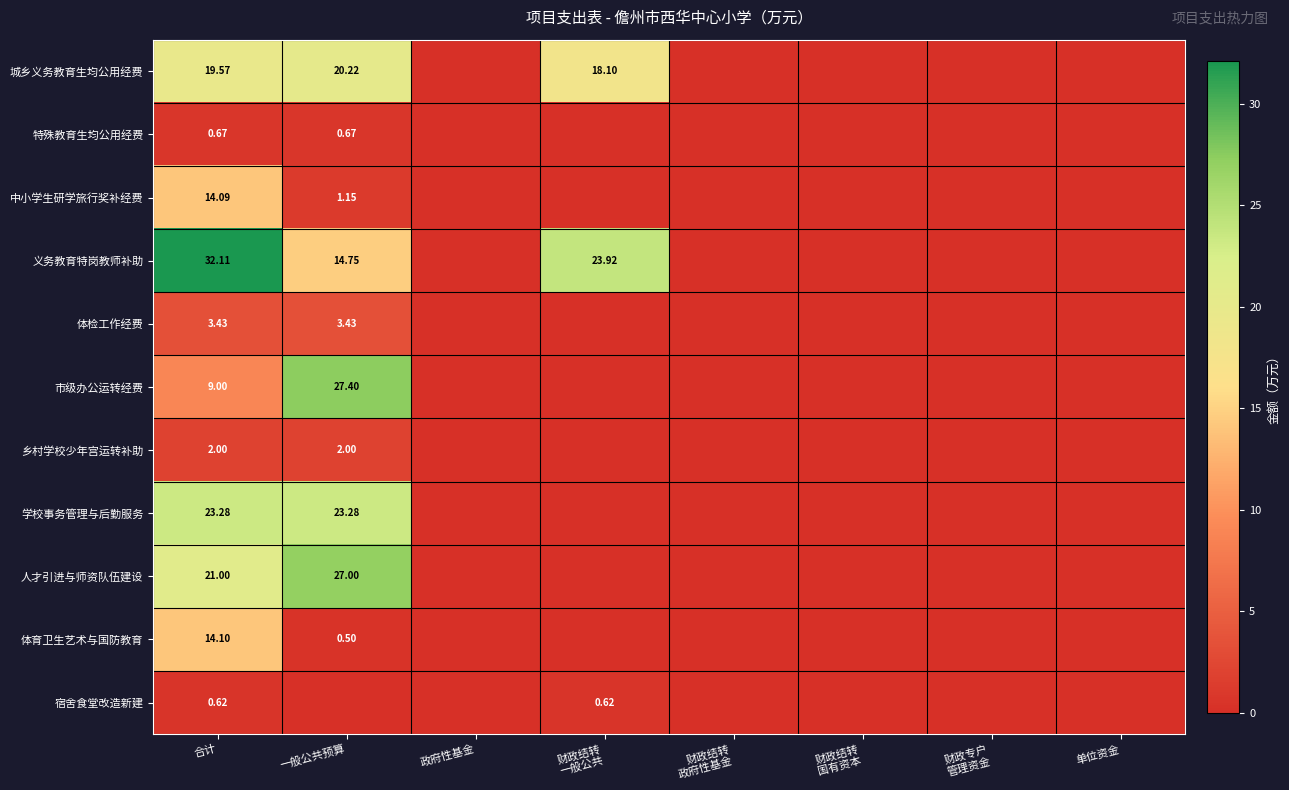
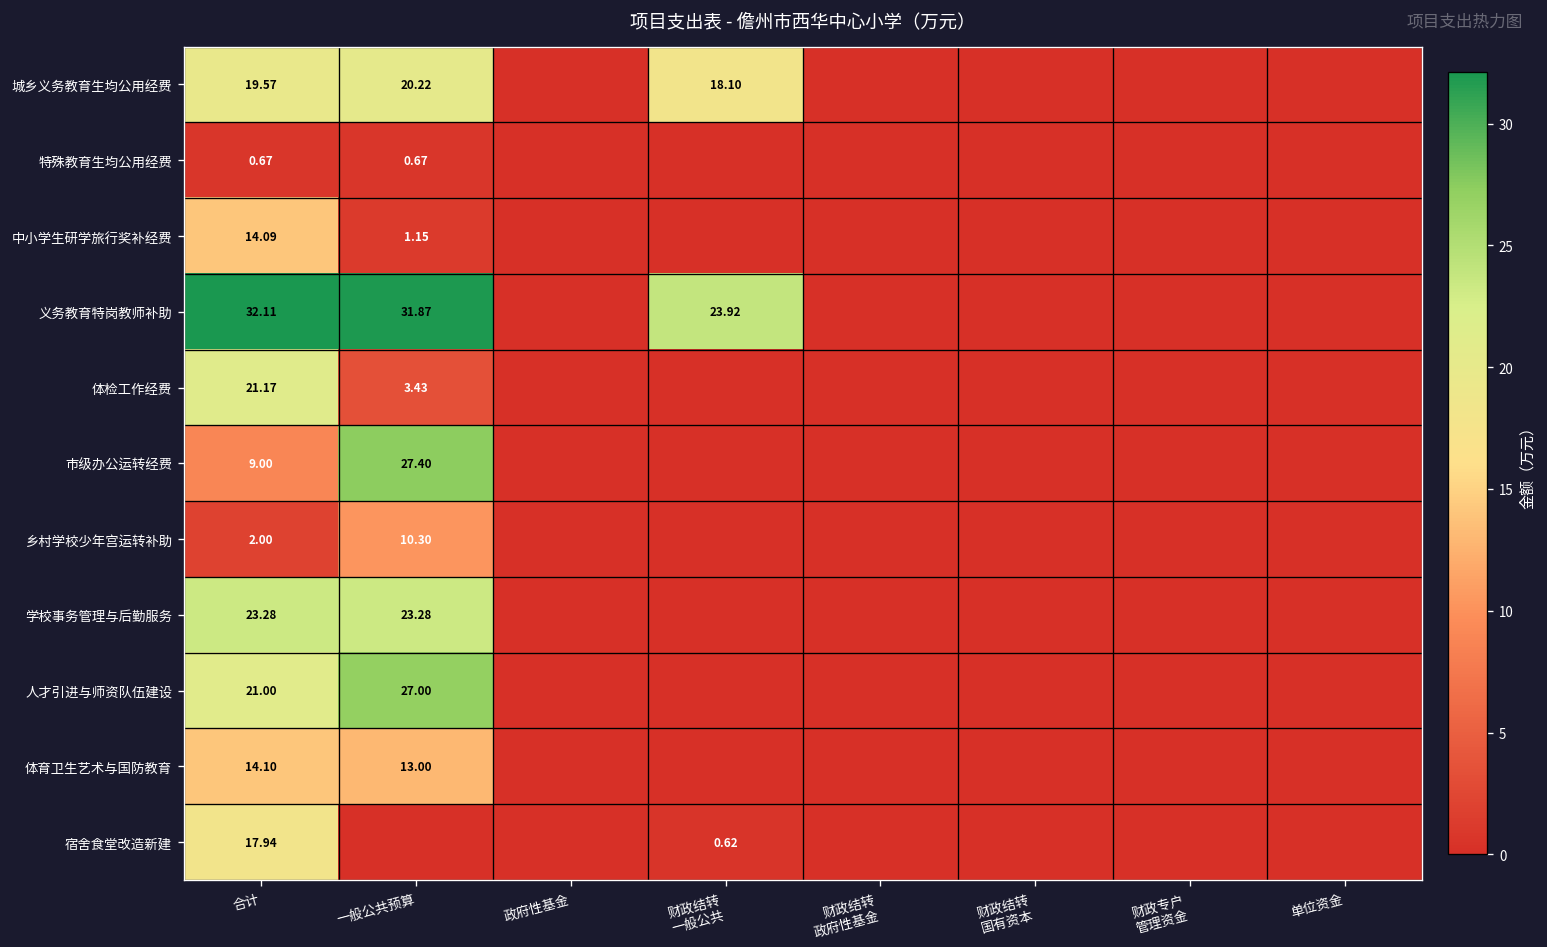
  {
    "城乡义务教育生均公用经费": {
      "合计": 19.57,
      "一般公共预算": 20.22,
      "财政结转 一般公共": 18.10
    },
    "特殊教育生均公用经费": {
      "合计": 0.67,
      "一般公共预算": 0.67
    },
    "中小学生研学旅行奖补经费": {
      "合计": 14.09,
      "一般公共预算": 1.15
    },
    "义务教育特岗教师补助": {
      "合计": 32.11,
-     "一般公共预算": 14.75,
+     "一般公共预算": 31.87,
      "财政结转 一般公共": 23.92
    },
    "体检工作经费": {
-     "合计": 3.43,
+     "合计": 21.17,
      "一般公共预算": 3.43
    },
    "市级办公运转经费": {
      "合计": 9.00,
      "一般公共预算": 27.40
    },
    "乡村学校少年宫运转补助": {
      "合计": 2.00,
-     "一般公共预算": 2.00
+     "一般公共预算": 10.30
    },
    "学校事务管理与后勤服务": {
      "合计": 23.28,
      "一般公共预算": 23.28
    },
    "人才引进与师资队伍建设": {
      "合计": 21.00,
      "一般公共预算": 27.00
    },
    "体育卫生艺术与国防教育": {
      "合计": 14.10,
-     "一般公共预算": 0.50
+     "一般公共预算": 13.00
    },
    "宿舍食堂改造新建": {
-     "合计": 0.62,
+     "合计": 17.94,
      "财政结转 一般公共": 0.62
    }
  }
